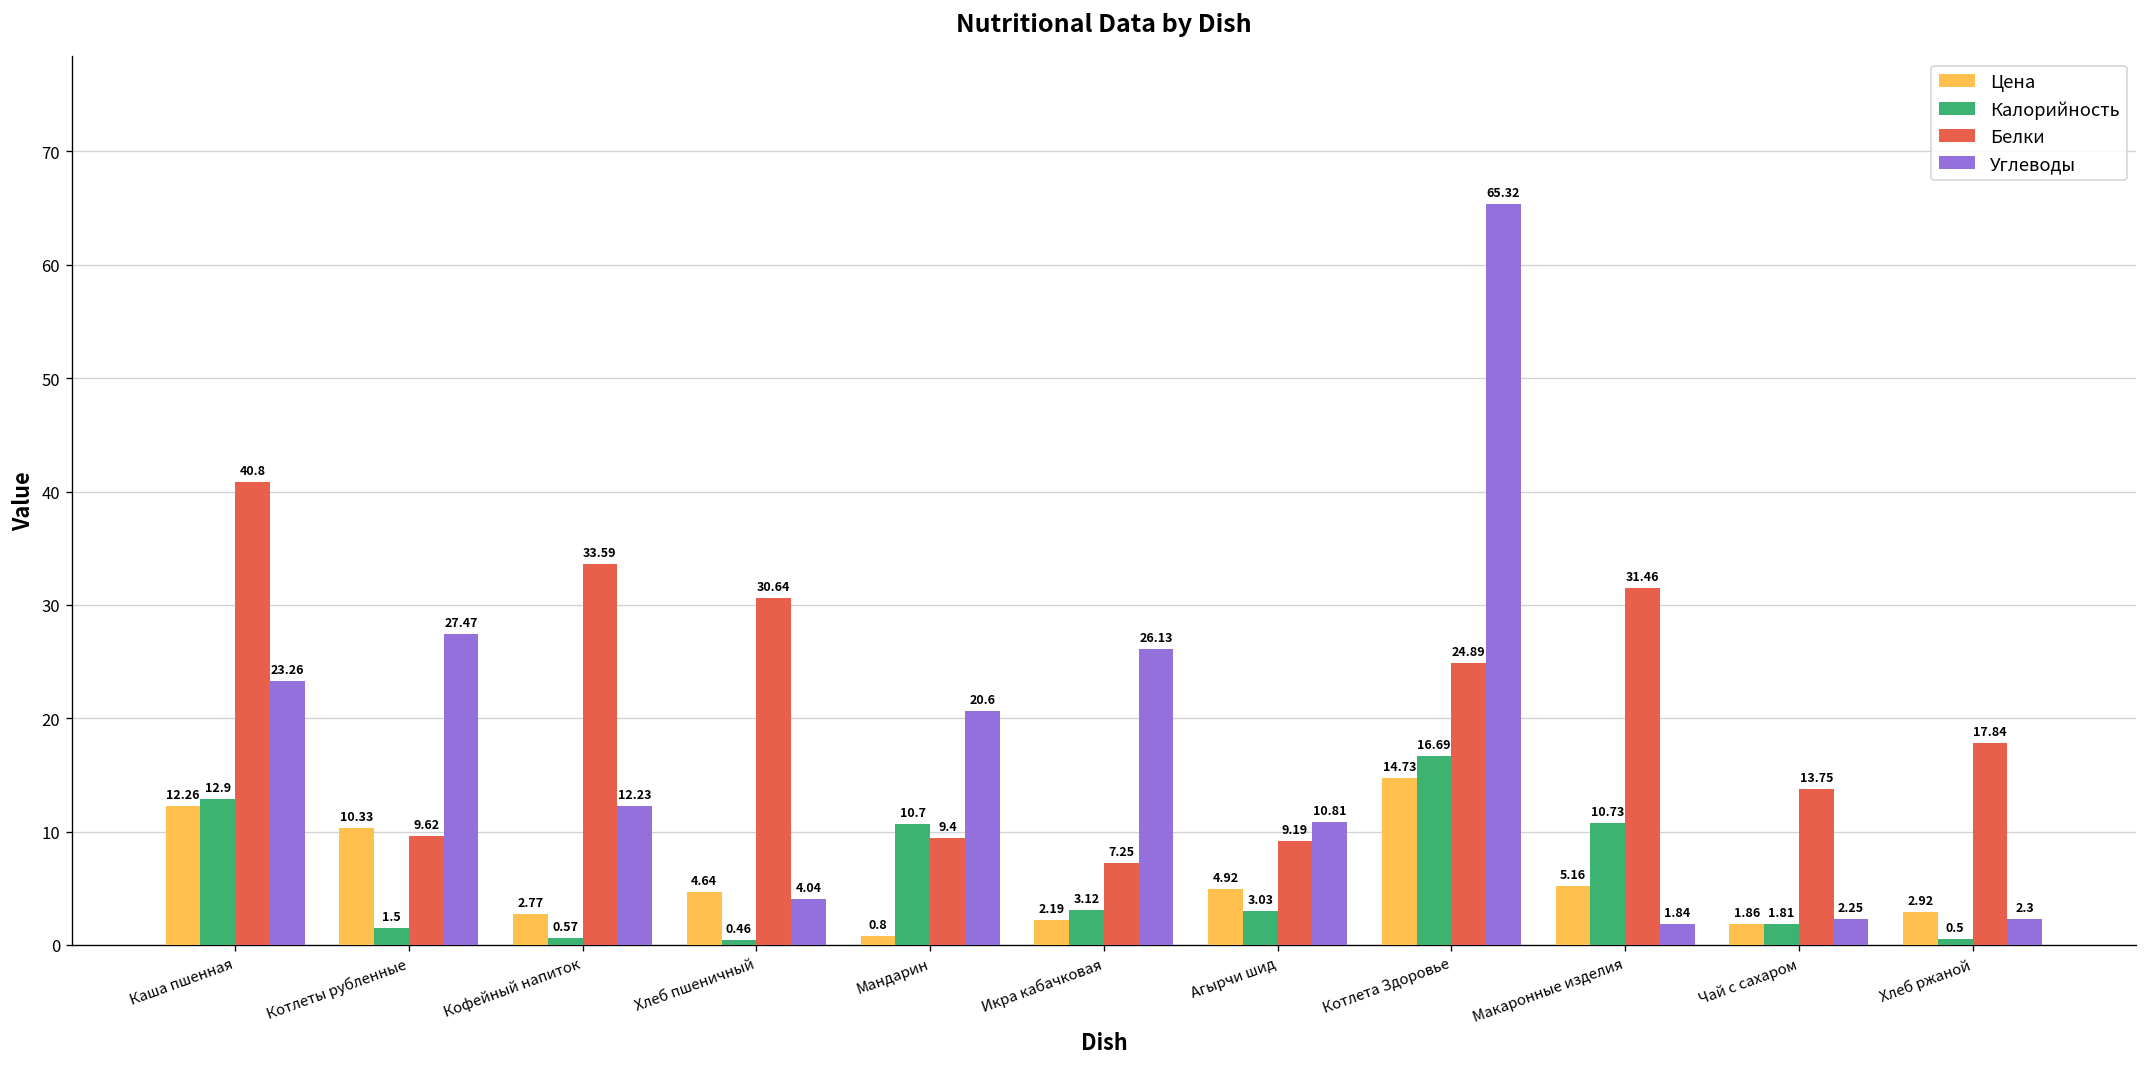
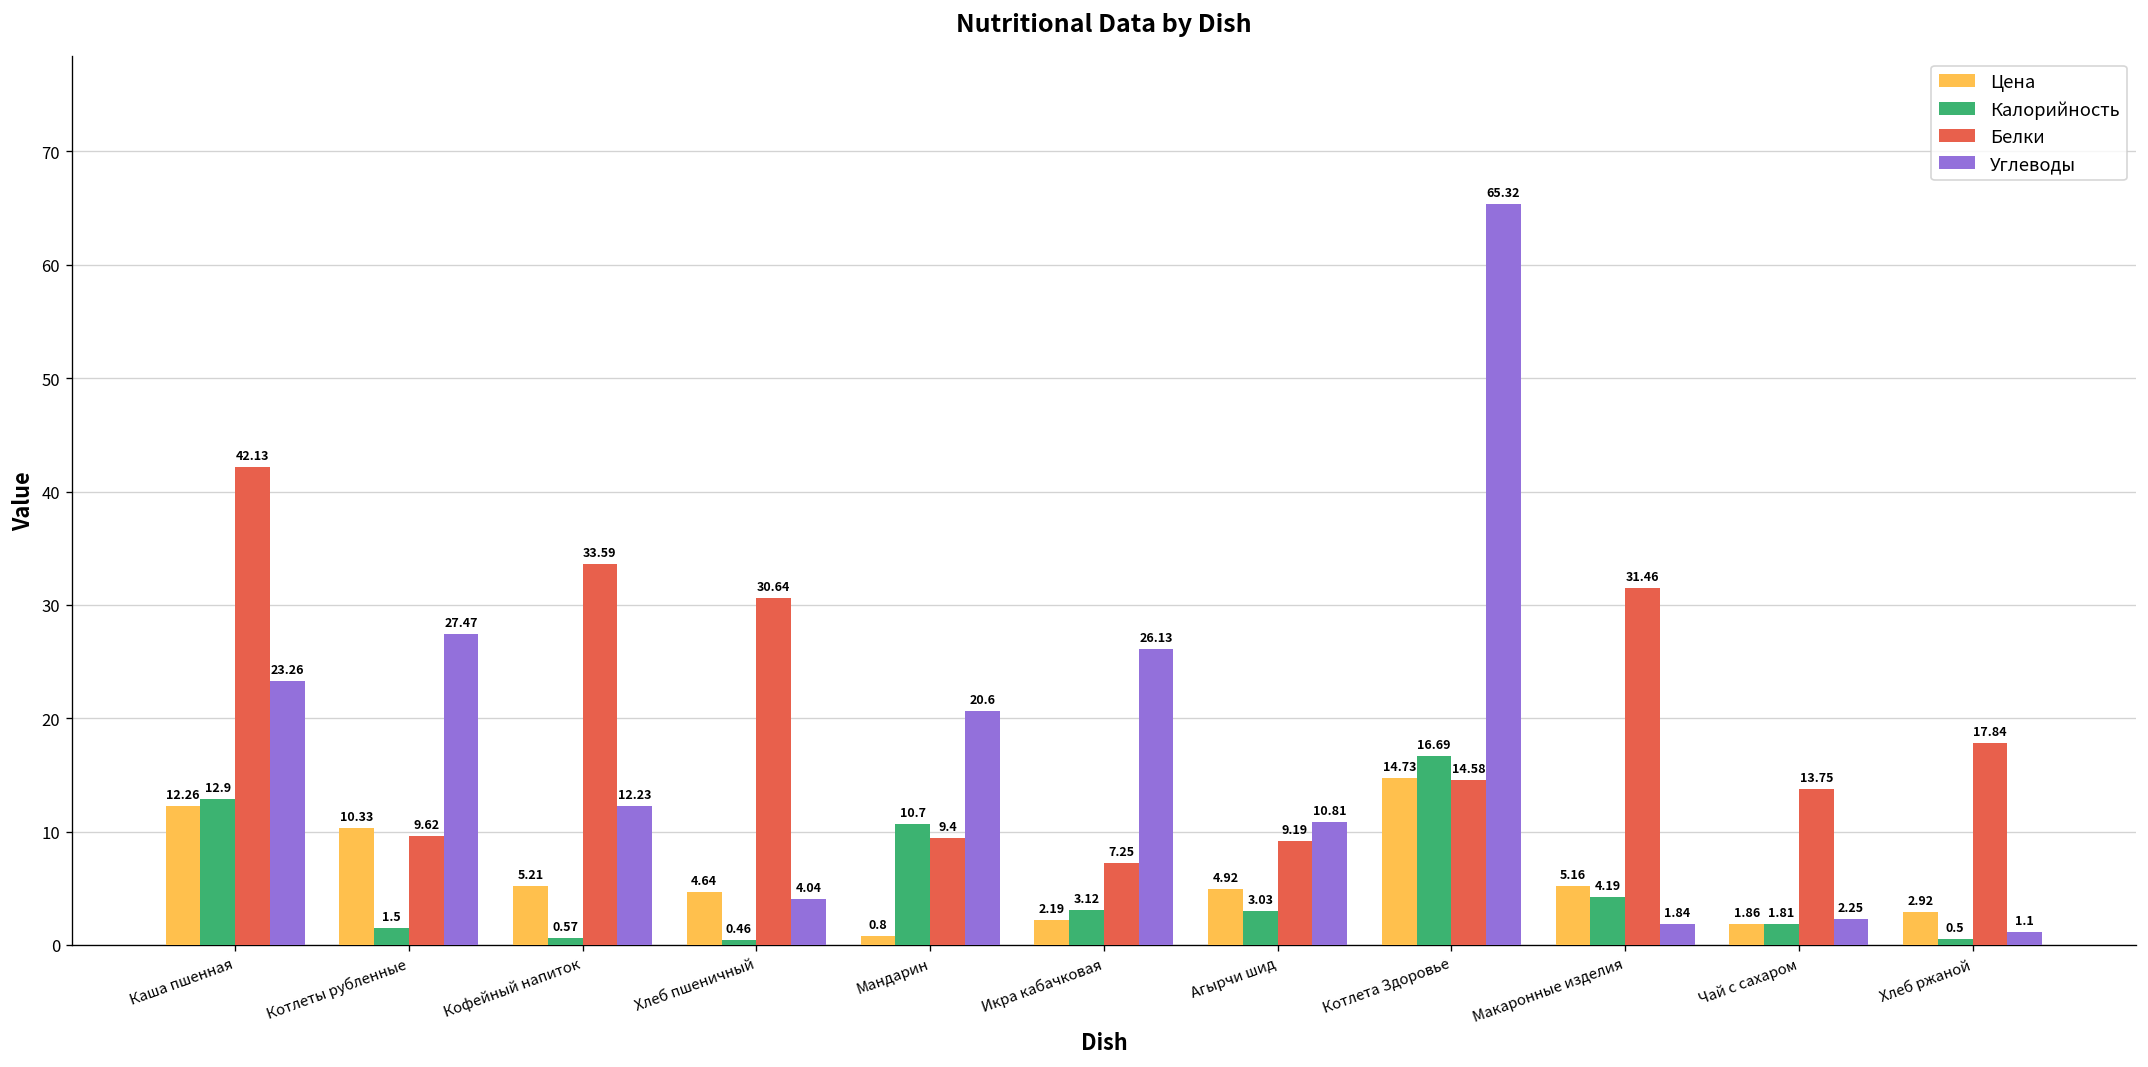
  {
    "Цена": {
      "Каша пшенная": 12.26,
      "Котлеты рубленные": 10.33,
-     "Кофейный напиток": 2.77,
+     "Кофейный напиток": 5.21,
      "Хлеб пшеничный": 4.64,
      "Мандарин": 0.8,
      "Икра кабачковая": 2.19,
      "Агырчи шид": 4.92,
      "Котлета Здоровье": 14.73,
      "Макаронные изделия": 5.16,
      "Чай с сахаром": 1.86,
      "Хлеб ржаной": 2.92
    },
    "Калорийность": {
      "Каша пшенная": 12.9,
      "Котлеты рубленные": 1.5,
      "Кофейный напиток": 0.57,
      "Хлеб пшеничный": 0.46,
      "Мандарин": 10.7,
      "Икра кабачковая": 3.12,
      "Агырчи шид": 3.03,
      "Котлета Здоровье": 16.69,
-     "Макаронные изделия": 10.73,
+     "Макаронные изделия": 4.19,
      "Чай с сахаром": 1.81,
      "Хлеб ржаной": 0.5
    },
    "Белки": {
-     "Каша пшенная": 40.8,
+     "Каша пшенная": 42.13,
      "Котлеты рубленные": 9.62,
      "Кофейный напиток": 33.59,
      "Хлеб пшеничный": 30.64,
      "Мандарин": 9.4,
      "Икра кабачковая": 7.25,
      "Агырчи шид": 9.19,
-     "Котлета Здоровье": 24.89,
+     "Котлета Здоровье": 14.58,
      "Макаронные изделия": 31.46,
      "Чай с сахаром": 13.75,
      "Хлеб ржаной": 17.84
    },
    "Углеводы": {
      "Каша пшенная": 23.26,
      "Котлеты рубленные": 27.47,
      "Кофейный напиток": 12.23,
      "Хлеб пшеничный": 4.04,
      "Мандарин": 20.6,
      "Икра кабачковая": 26.13,
      "Агырчи шид": 10.81,
      "Котлета Здоровье": 65.32,
      "Макаронные изделия": 1.84,
      "Чай с сахаром": 2.25,
-     "Хлеб ржаной": 2.3
+     "Хлеб ржаной": 1.1
    }
  }
